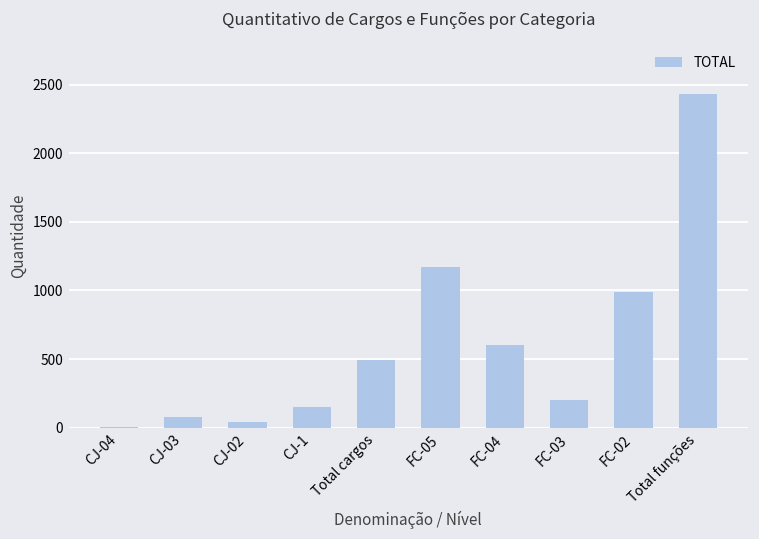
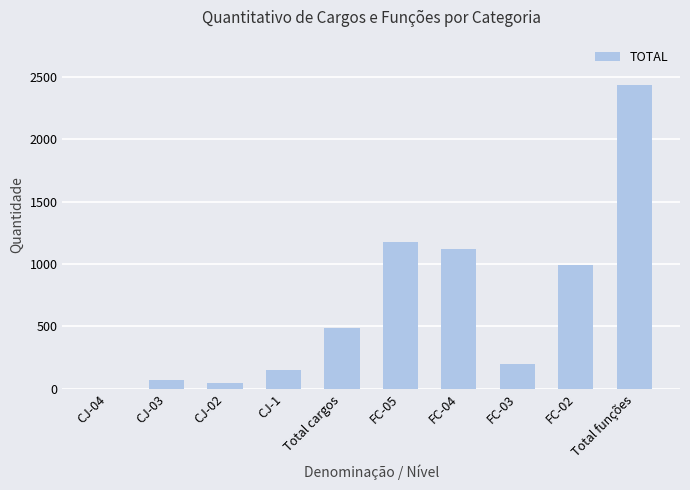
  {
    "CJ-03": 80,
    "CJ-02": 50,
    "CJ-1": 150,
    "Total cargos": 490,
    "FC-05": 1170,
-   "FC-04": 600,
+   "FC-04": 1120,
    "FC-03": 200,
    "FC-02": 990,
    "Total funções": 2430
  }
